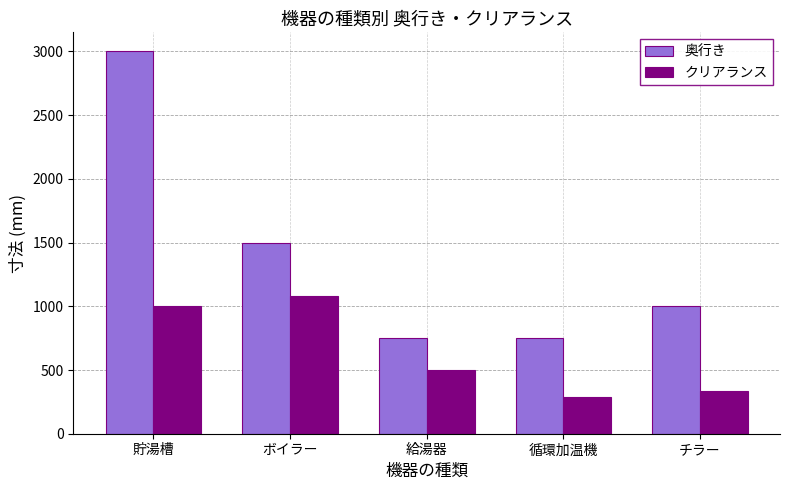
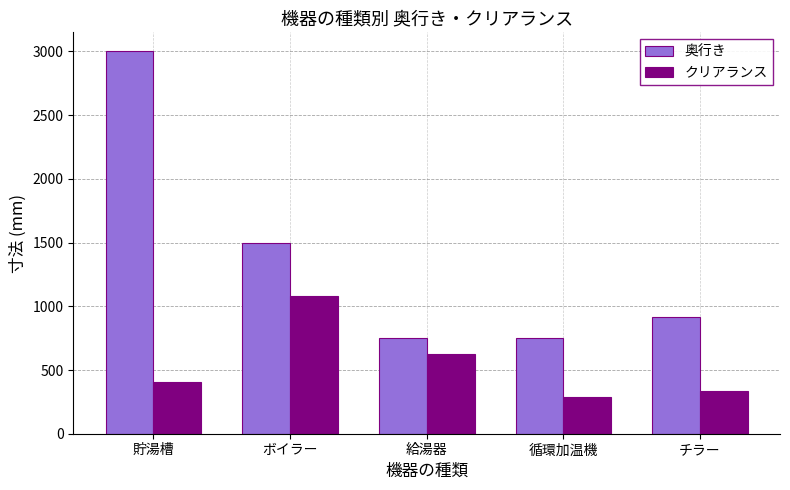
  {
    "奥行き": {
      "貯湯槽": 3000,
      "ボイラー": 1500,
      "給湯器": 750,
      "循環加温機": 750,
-     "チラー": 1000
+     "チラー": 910
    },
    "クリアランス": {
-     "貯湯槽": 1000,
+     "貯湯槽": 410,
      "ボイラー": 1080,
-     "給湯器": 500,
+     "給湯器": 630,
      "循環加温機": 290,
      "チラー": 330
    }
  }
